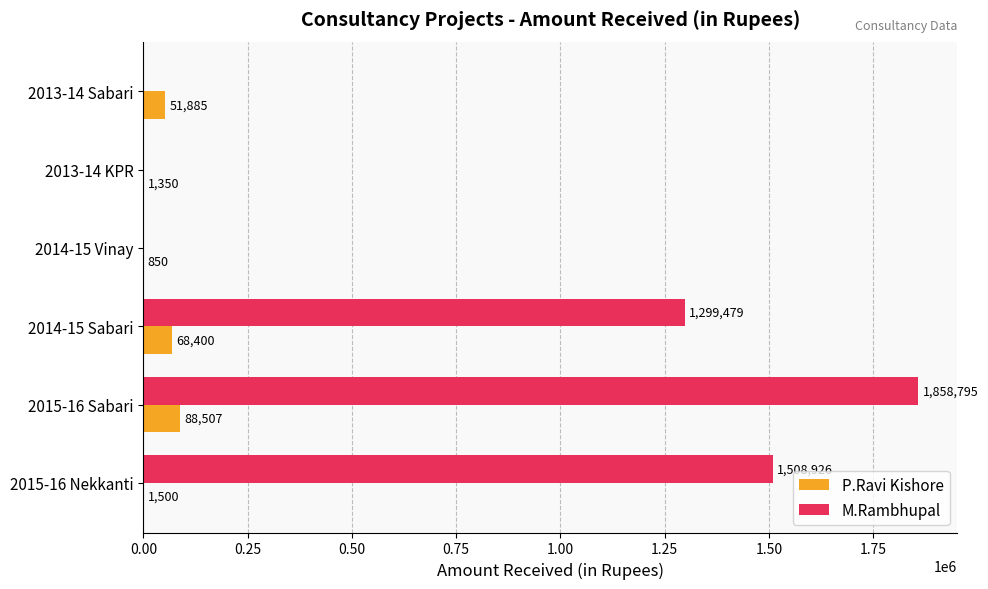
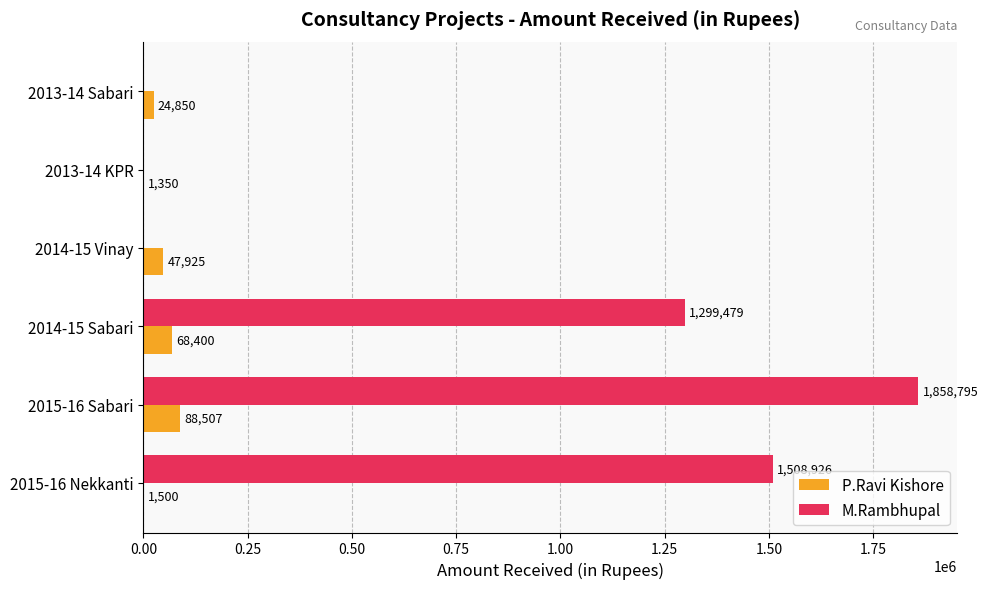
  {
    "P.Ravi Kishore": {
-     "2013-14 Sabari": "51,885",
+     "2013-14 Sabari": "24,850",
      "2013-14 KPR": "1,350",
-     "2014-15 Vinay": "850",
+     "2014-15 Vinay": "47,925",
      "2014-15 Sabari": "68,400",
      "2015-16 Sabari": "88,507",
      "2015-16 Nekkanti": "1,500"
    },
    "M.Rambhupal": {
      "2014-15 Sabari": "1,299,479",
      "2015-16 Sabari": "1,858,795"
    }
  }
